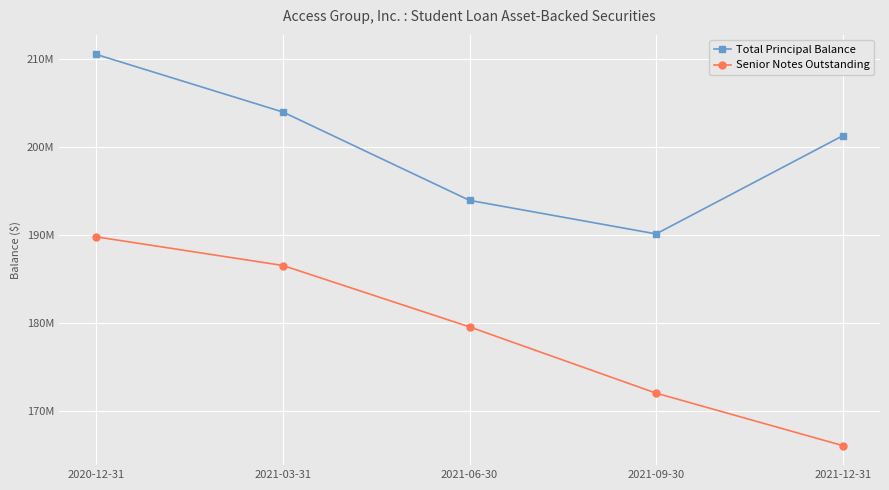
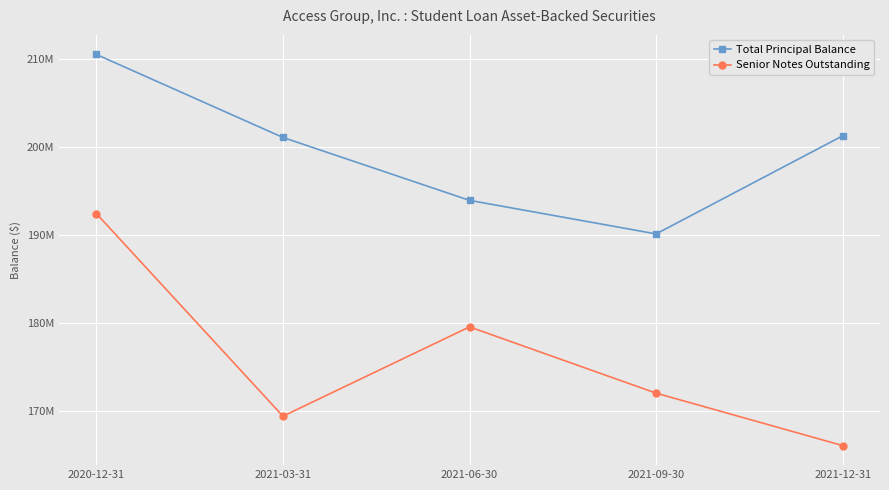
  {
    "Total Principal Balance": {
      "2020-12-31": 211000000,
-     "2021-03-31": 204000000,
+     "2021-03-31": 201000000,
      "2021-06-30": 194000000,
      "2021-09-30": 190000000,
      "2021-12-31": 201000000
    },
    "Senior Notes Outstanding": {
-     "2020-12-31": 190000000,
-     "2021-03-31": 187000000,
+     "2020-12-31": 192000000,
+     "2021-03-31": 169000000,
      "2021-06-30": 180000000,
      "2021-09-30": 172000000,
      "2021-12-31": 166000000
    }
  }
